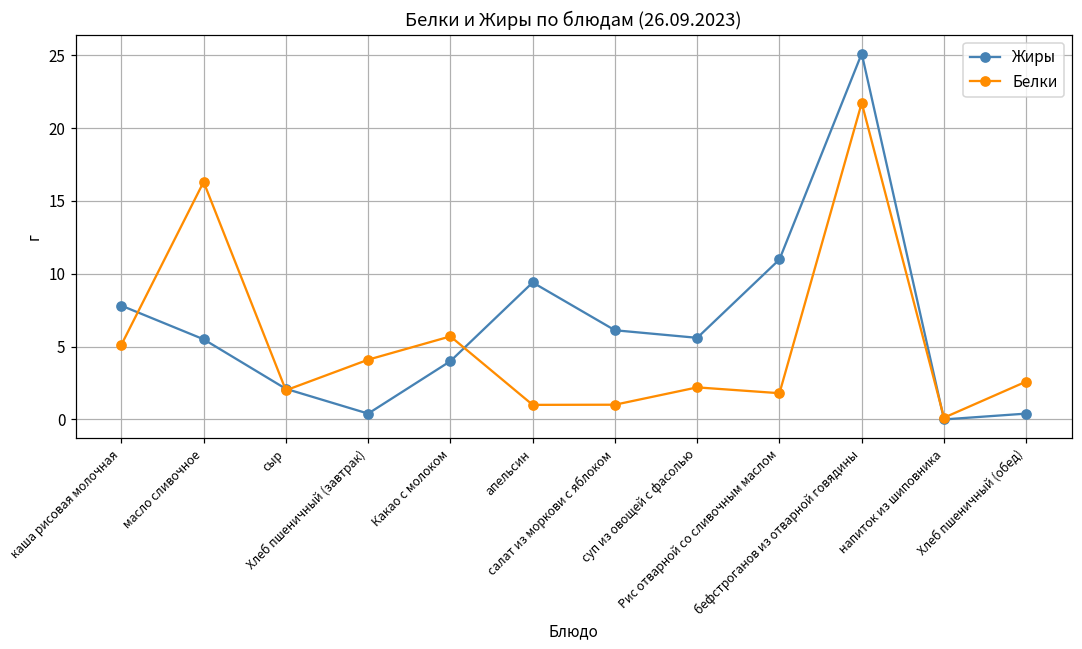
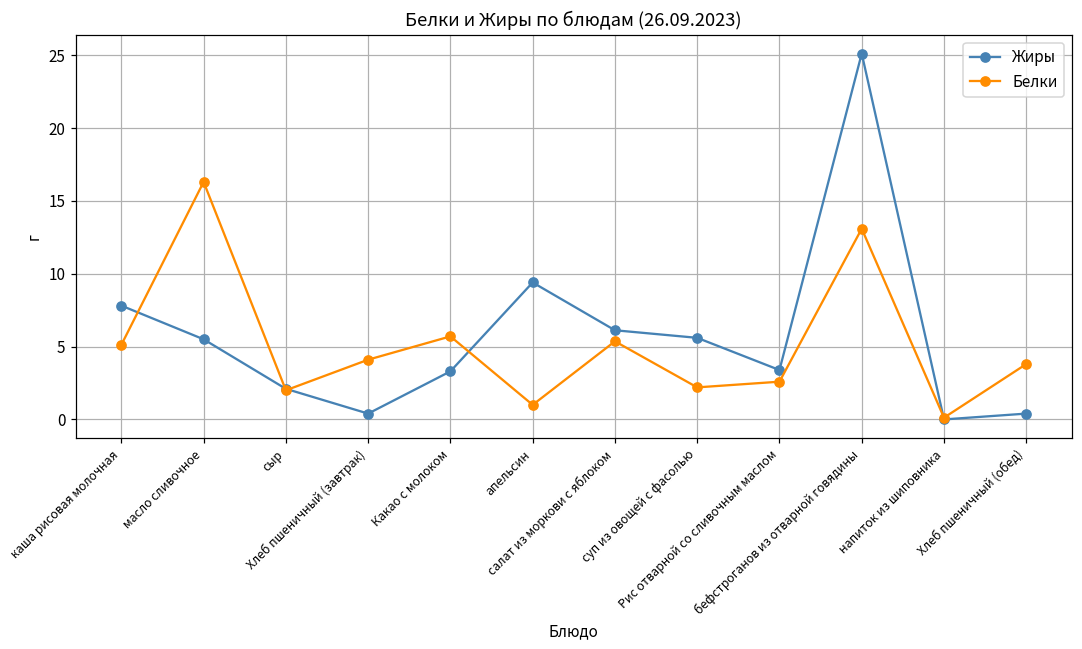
  {
    "Жиры": {
      "каша рисовая молочная": 7.8,
      "масло сливочное": 5.5,
      "Хлеб пшеничный (завтрак)": 0.4,
-     "Какао с молоком": 4.0,
+     "Какао с молоком": 3.3,
      "апельсин": 9.4,
      "салат из моркови с яблоком": 6.1,
      "суп из овощей с фасолью": 5.6,
-     "Рис отварной со сливочным маслом": 11.0,
+     "Рис отварной со сливочным маслом": 3.4,
      "бефстроганов из отварной говядины": 25.1,
      "Хлеб пшеничный (обед)": 0.4
    },
    "Белки": {
      "каша рисовая молочная": 5.1,
      "масло сливочное": 16.3,
      "Хлеб пшеничный (завтрак)": 4.1,
      "Какао с молоком": 5.7,
      "апельсин": 1.0,
-     "салат из моркови с яблоком": 1.0,
+     "салат из моркови с яблоком": 5.4,
      "суп из овощей с фасолью": 2.2,
-     "Рис отварной со сливочным маслом": 1.8,
-     "бефстроганов из отварной говядины": 21.7,
-     "Хлеб пшеничный (обед)": 2.6
+     "Рис отварной со сливочным маслом": 2.6,
+     "бефстроганов из отварной говядины": 13.1,
+     "Хлеб пшеничный (обед)": 3.8
    }
  }
